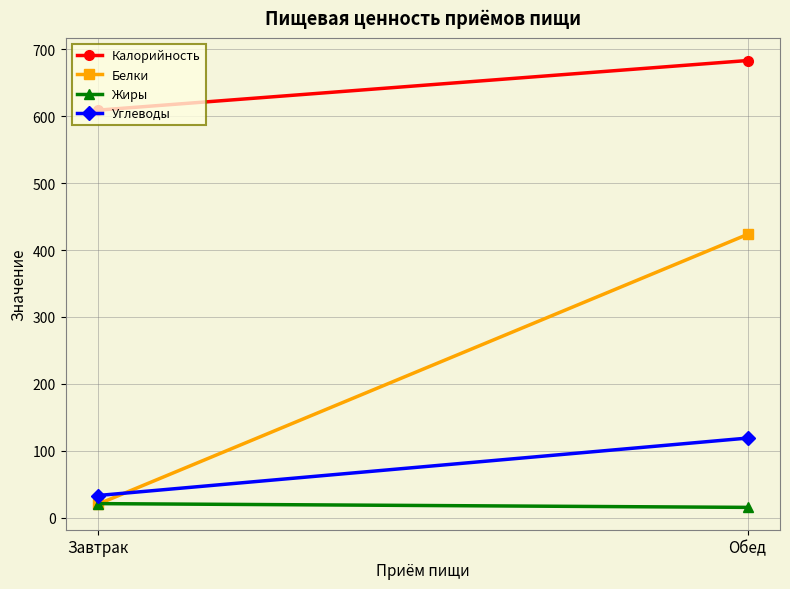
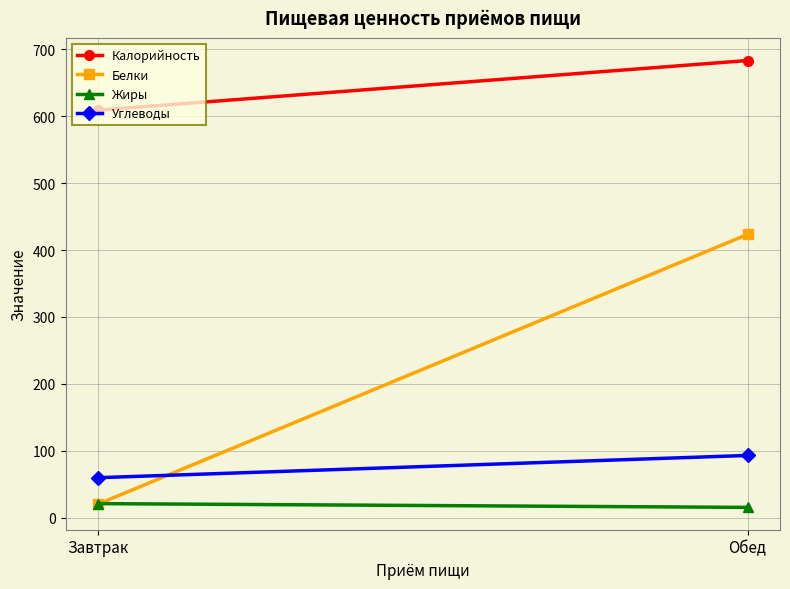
  {
    "Калорийность": {
      "Обед": 680
    },
    "Белки": {
      "Обед": 420
    },
    "Жиры": {
      "Обед": 20
    },
    "Углеводы": {
-     "Завтрак": 30,
-     "Обед": 120
+     "Завтрак": 60,
+     "Обед": 90
    }
  }
